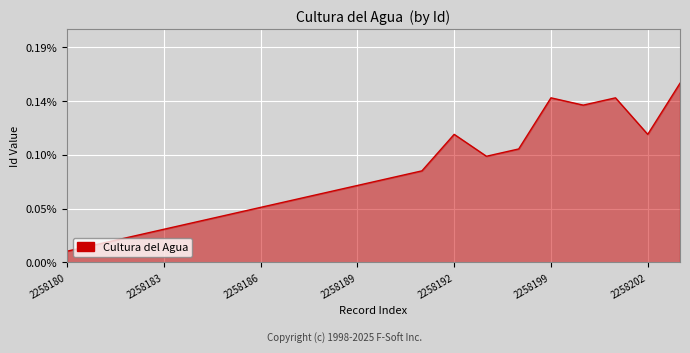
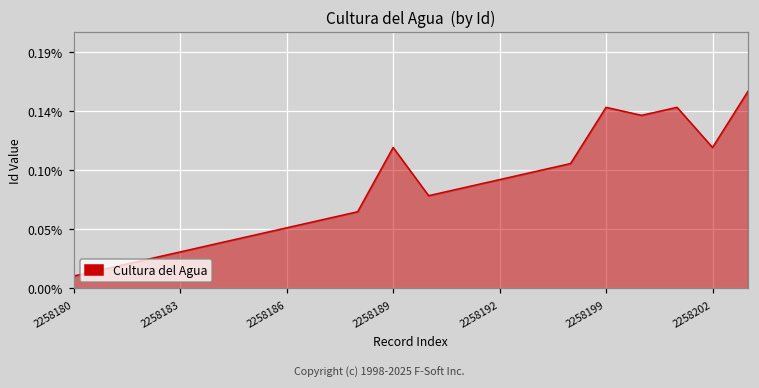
  {
    "2258180": "0.010%",
    "2258183": "0.030%",
    "2258186": "0.049%",
-   "2258189": "0.069%",
-   "2258192": "0.114%",
+   "2258189": "0.114%",
+   "2258192": "0.088%",
    "2258199": "0.147%",
    "2258202": "0.114%"
  }
